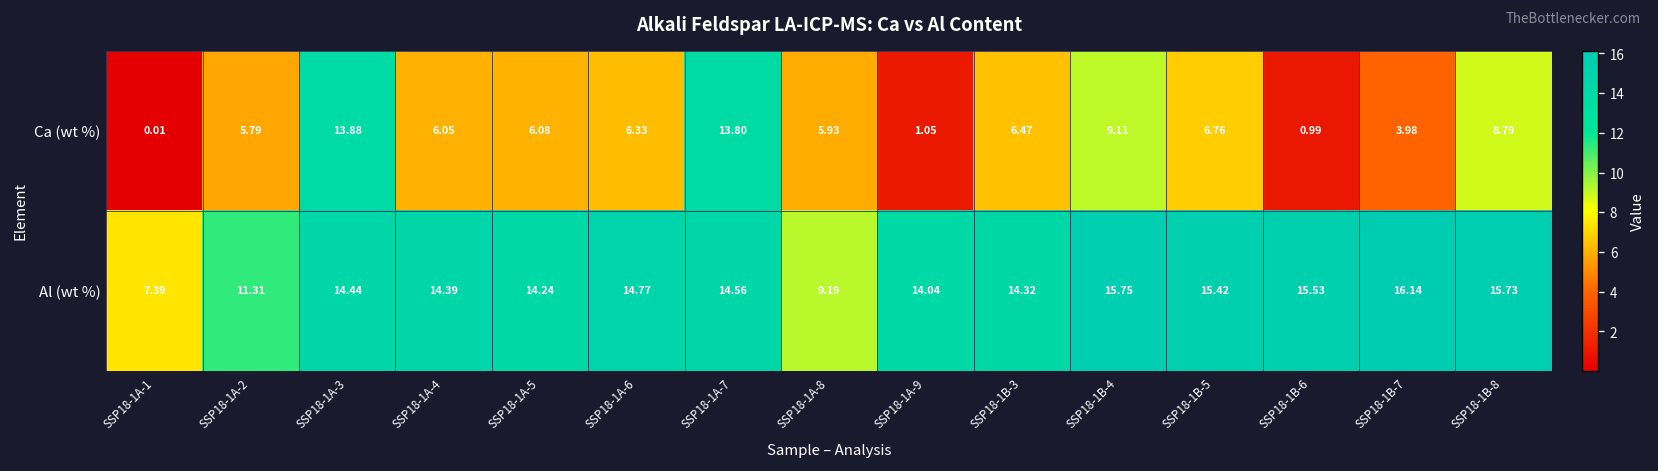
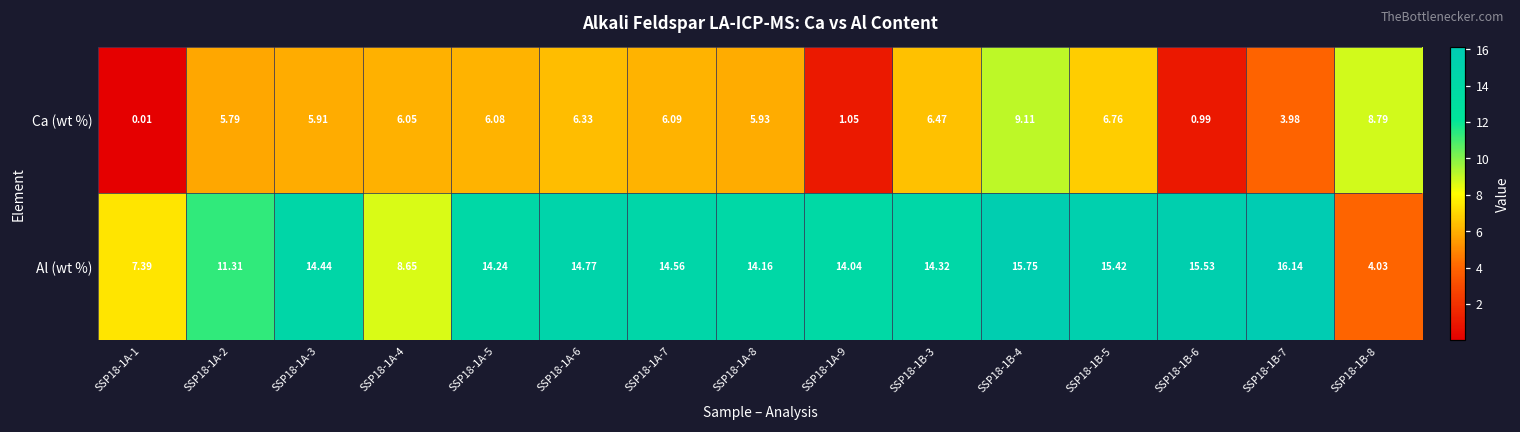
  {
    "Ca (wt %)": {
      "SSP18-1A-1": 0.01,
      "SSP18-1A-2": 5.79,
-     "SSP18-1A-3": 13.88,
+     "SSP18-1A-3": 5.91,
      "SSP18-1A-4": 6.05,
      "SSP18-1A-5": 6.08,
      "SSP18-1A-6": 6.33,
-     "SSP18-1A-7": 13.80,
+     "SSP18-1A-7": 6.09,
      "SSP18-1A-8": 5.93,
      "SSP18-1A-9": 1.05,
      "SSP18-1B-3": 6.47,
      "SSP18-1B-4": 9.11,
      "SSP18-1B-5": 6.76,
      "SSP18-1B-6": 0.99,
      "SSP18-1B-7": 3.98,
      "SSP18-1B-8": 8.79
    },
    "Al (wt %)": {
      "SSP18-1A-1": 7.39,
      "SSP18-1A-2": 11.31,
      "SSP18-1A-3": 14.44,
-     "SSP18-1A-4": 14.39,
+     "SSP18-1A-4": 8.65,
      "SSP18-1A-5": 14.24,
      "SSP18-1A-6": 14.77,
      "SSP18-1A-7": 14.56,
-     "SSP18-1A-8": 9.19,
+     "SSP18-1A-8": 14.16,
      "SSP18-1A-9": 14.04,
      "SSP18-1B-3": 14.32,
      "SSP18-1B-4": 15.75,
      "SSP18-1B-5": 15.42,
      "SSP18-1B-6": 15.53,
      "SSP18-1B-7": 16.14,
-     "SSP18-1B-8": 15.73
+     "SSP18-1B-8": 4.03
    }
  }
